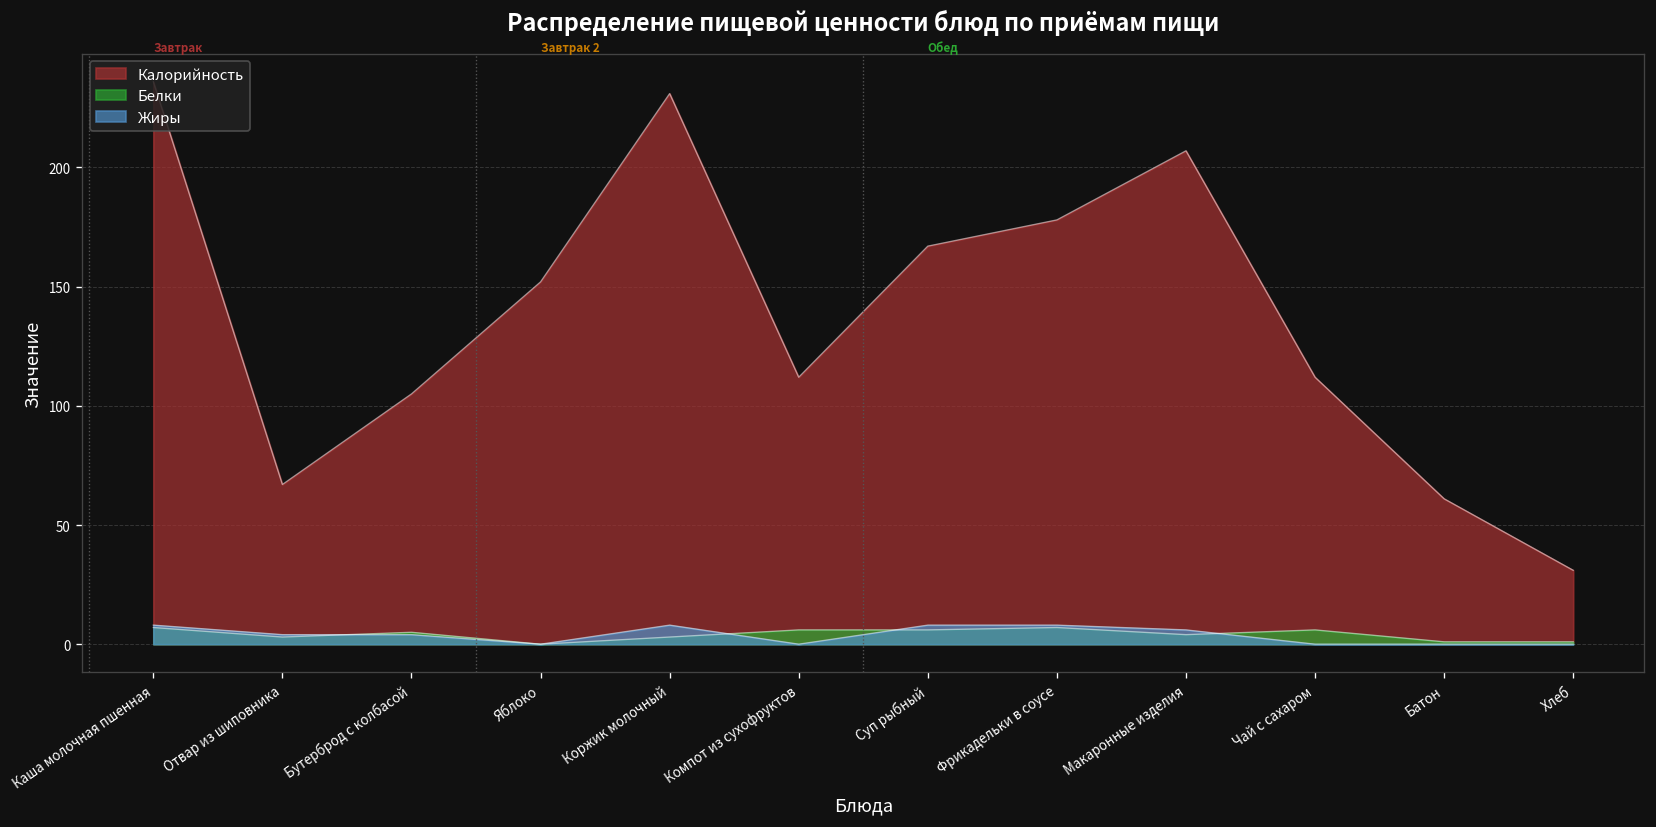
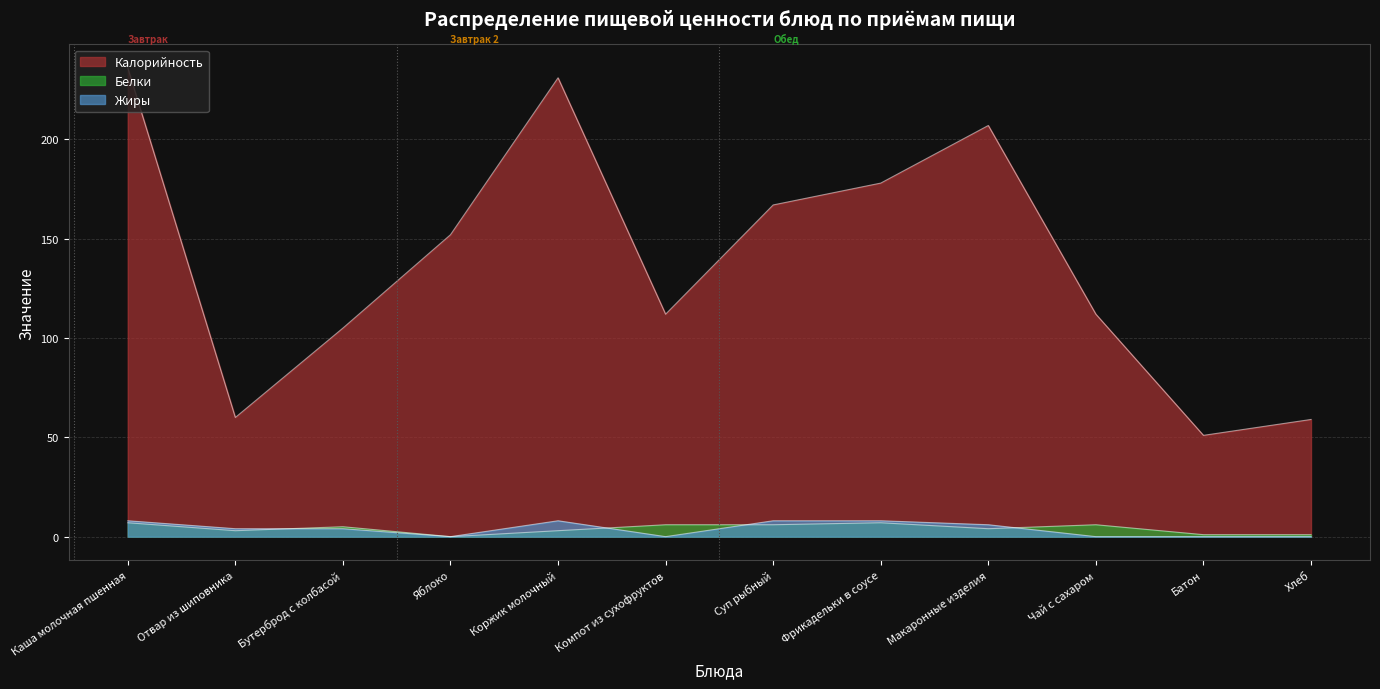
  {
    "Калорийность": {
-     "Отвар из шиповника": 67,
+     "Отвар из шиповника": 60,
      "Бутерброд с колбасой": 105,
      "Яблоко": 152,
      "Коржик молочный": 231,
      "Компот из сухофруктов": 112,
      "Суп рыбный": 167,
      "Фрикадельки в соусе": 178,
      "Макаронные изделия": 207,
      "Чай с сахаром": 112,
-     "Батон": 61,
-     "Хлеб": 31
+     "Батон": 51,
+     "Хлеб": 59
    },
    "Белки": {
      "Коржик молочный": 3,
      "Компот из сухофруктов": 6,
      "Суп рыбный": 6,
      "Макаронные изделия": 4,
      "Чай с сахаром": 6
    },
    "Жиры": {
      "Коржик молочный": 8,
      "Компот из сухофруктов": 0,
      "Суп рыбный": 8,
      "Макаронные изделия": 6,
      "Чай с сахаром": 0
    }
  }
